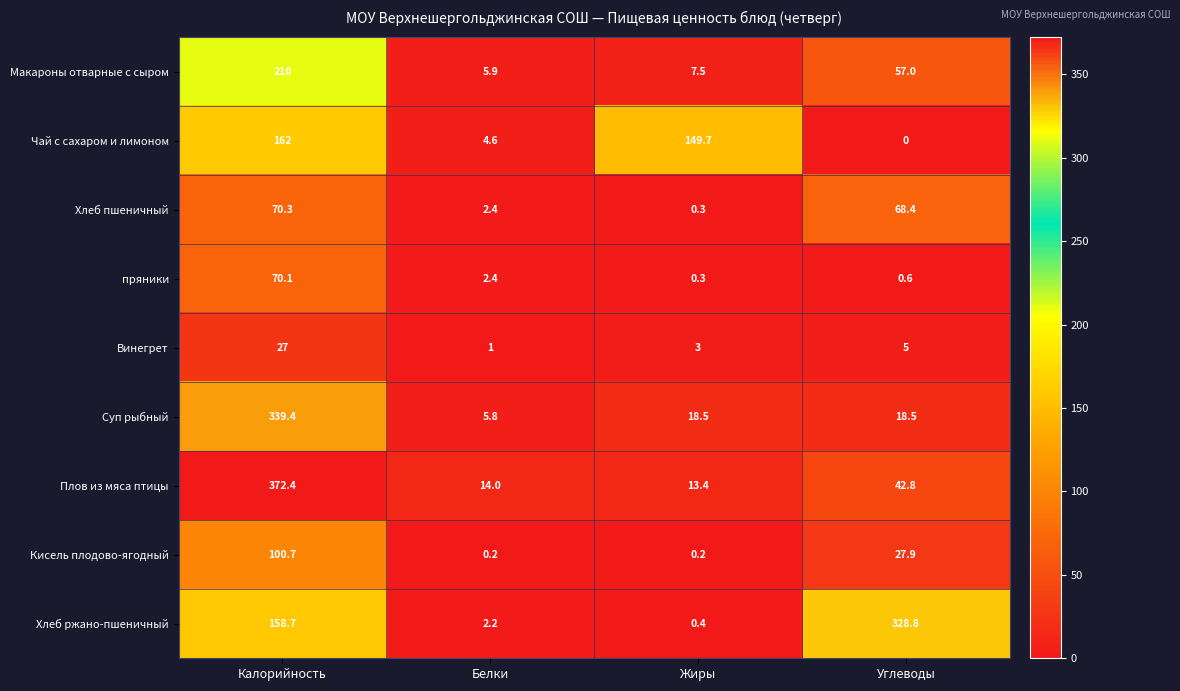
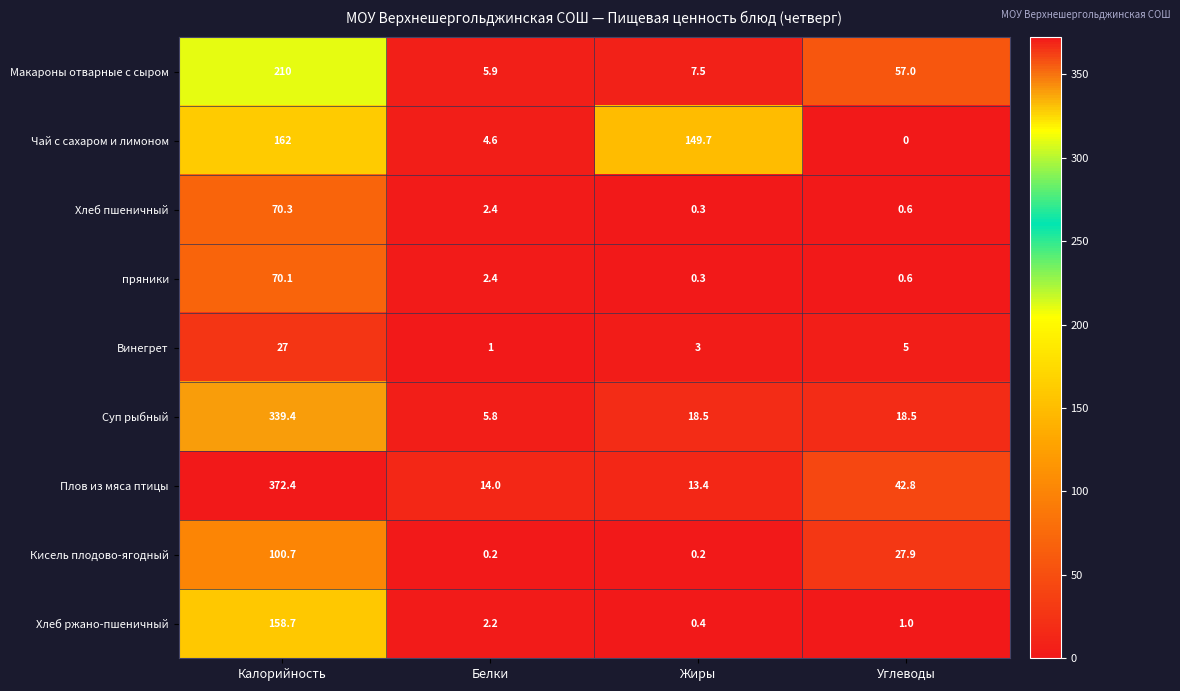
  {
    "Макароны отварные с сыром": {
      "Калорийность": 210,
      "Белки": 5.9,
      "Жиры": 7.5,
      "Углеводы": 57.0
    },
    "Чай с сахаром и лимоном": {
      "Калорийность": 162,
      "Белки": 4.6,
      "Жиры": 149.7,
      "Углеводы": 0
    },
    "Хлеб пшеничный": {
      "Калорийность": 70.3,
      "Белки": 2.4,
      "Жиры": 0.3,
-     "Углеводы": 68.4
+     "Углеводы": 0.6
    },
    "пряники": {
      "Калорийность": 70.1,
      "Белки": 2.4,
      "Жиры": 0.3,
      "Углеводы": 0.6
    },
    "Винегрет": {
      "Калорийность": 27,
      "Белки": 1,
      "Жиры": 3,
      "Углеводы": 5
    },
    "Суп рыбный": {
      "Калорийность": 339.4,
      "Белки": 5.8,
      "Жиры": 18.5,
      "Углеводы": 18.5
    },
    "Плов из мяса птицы": {
      "Калорийность": 372.4,
      "Белки": 14.0,
      "Жиры": 13.4,
      "Углеводы": 42.8
    },
    "Кисель плодово-ягодный": {
      "Калорийность": 100.7,
      "Белки": 0.2,
      "Жиры": 0.2,
      "Углеводы": 27.9
    },
    "Хлеб ржано-пшеничный": {
      "Калорийность": 158.7,
      "Белки": 2.2,
      "Жиры": 0.4,
-     "Углеводы": 328.8
+     "Углеводы": 1.0
    }
  }
